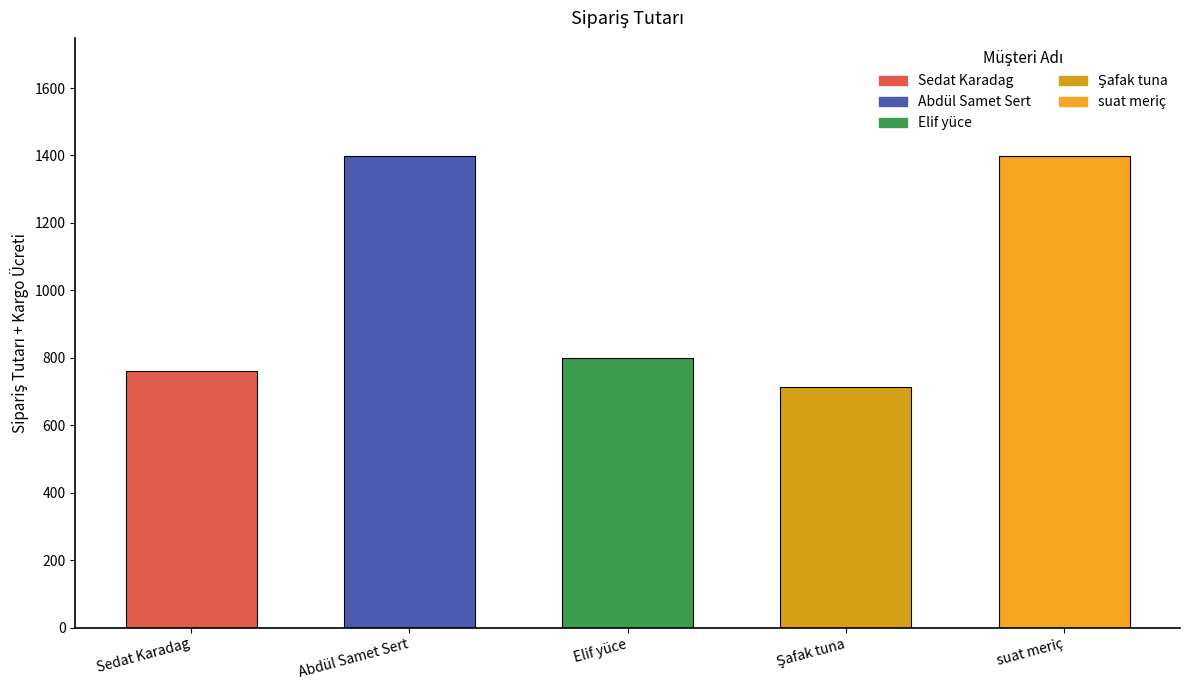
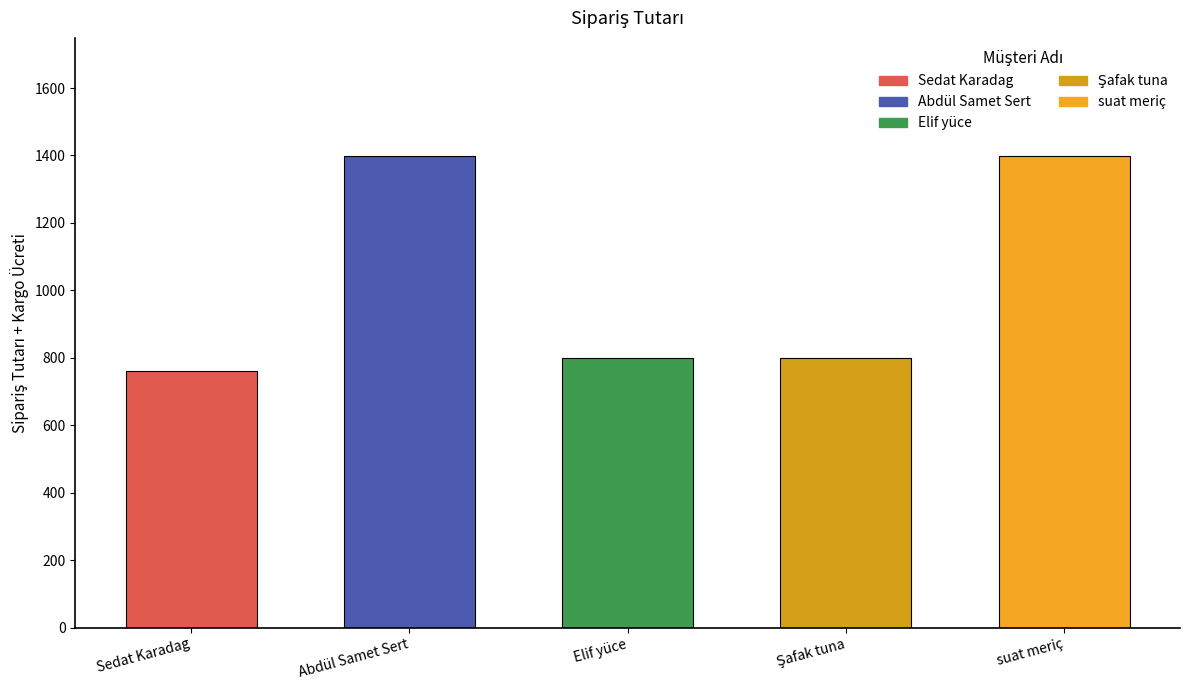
  {
    "Sedat Karadag": 760,
    "Abdül Samet Sert": 1400,
    "Elif yüce": 800,
-   "Şafak tuna": 710,
+   "Şafak tuna": 800,
    "suat meriç": 1400
  }
